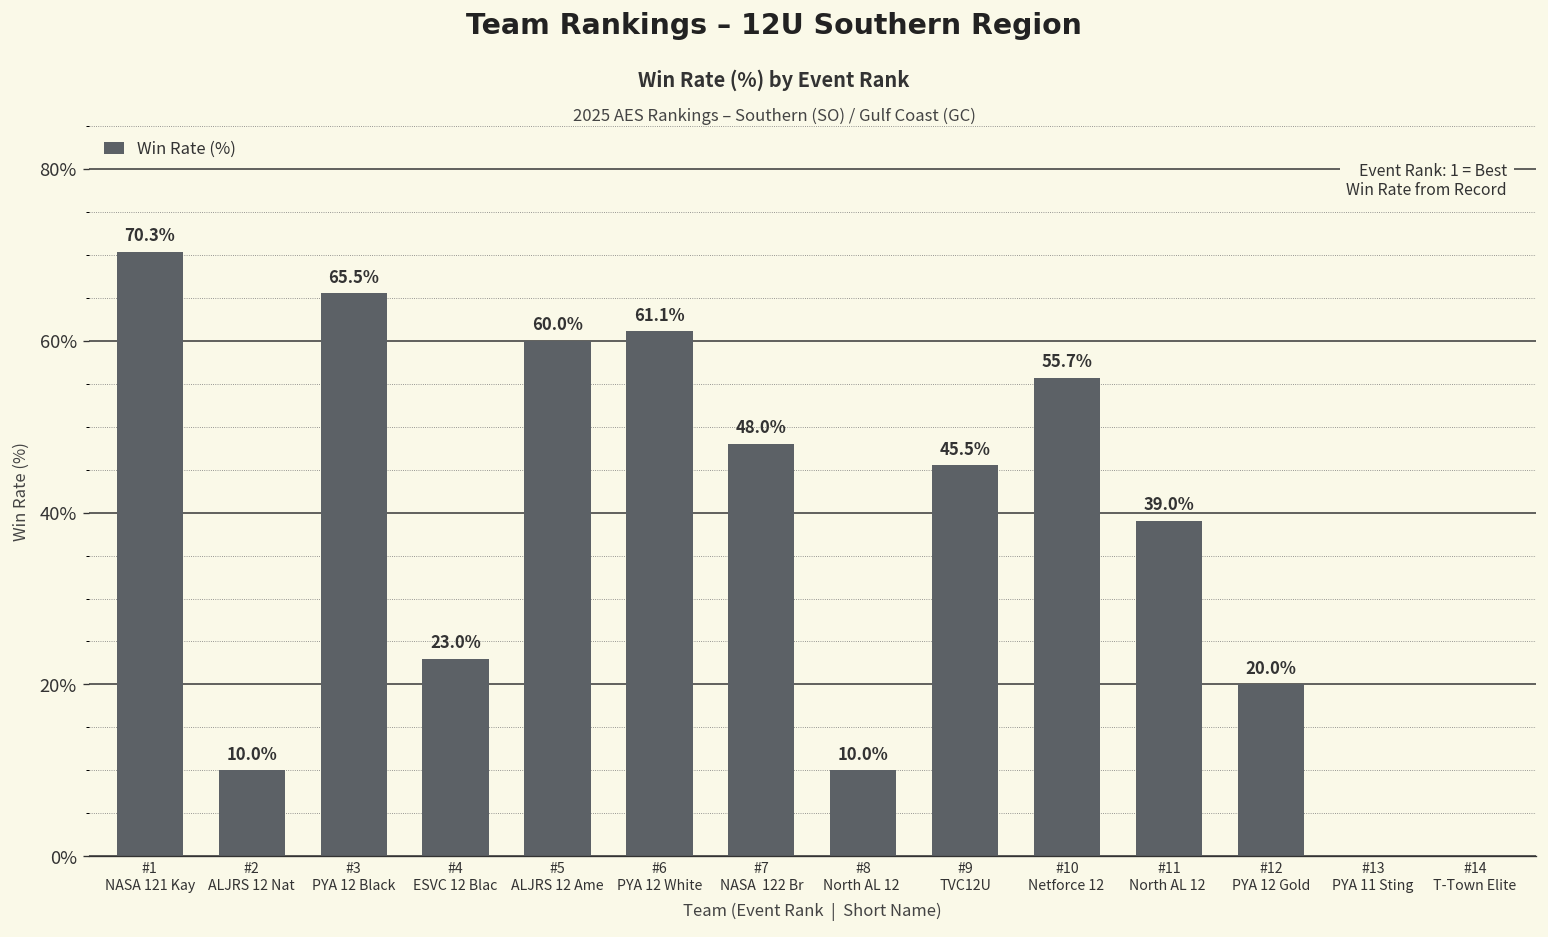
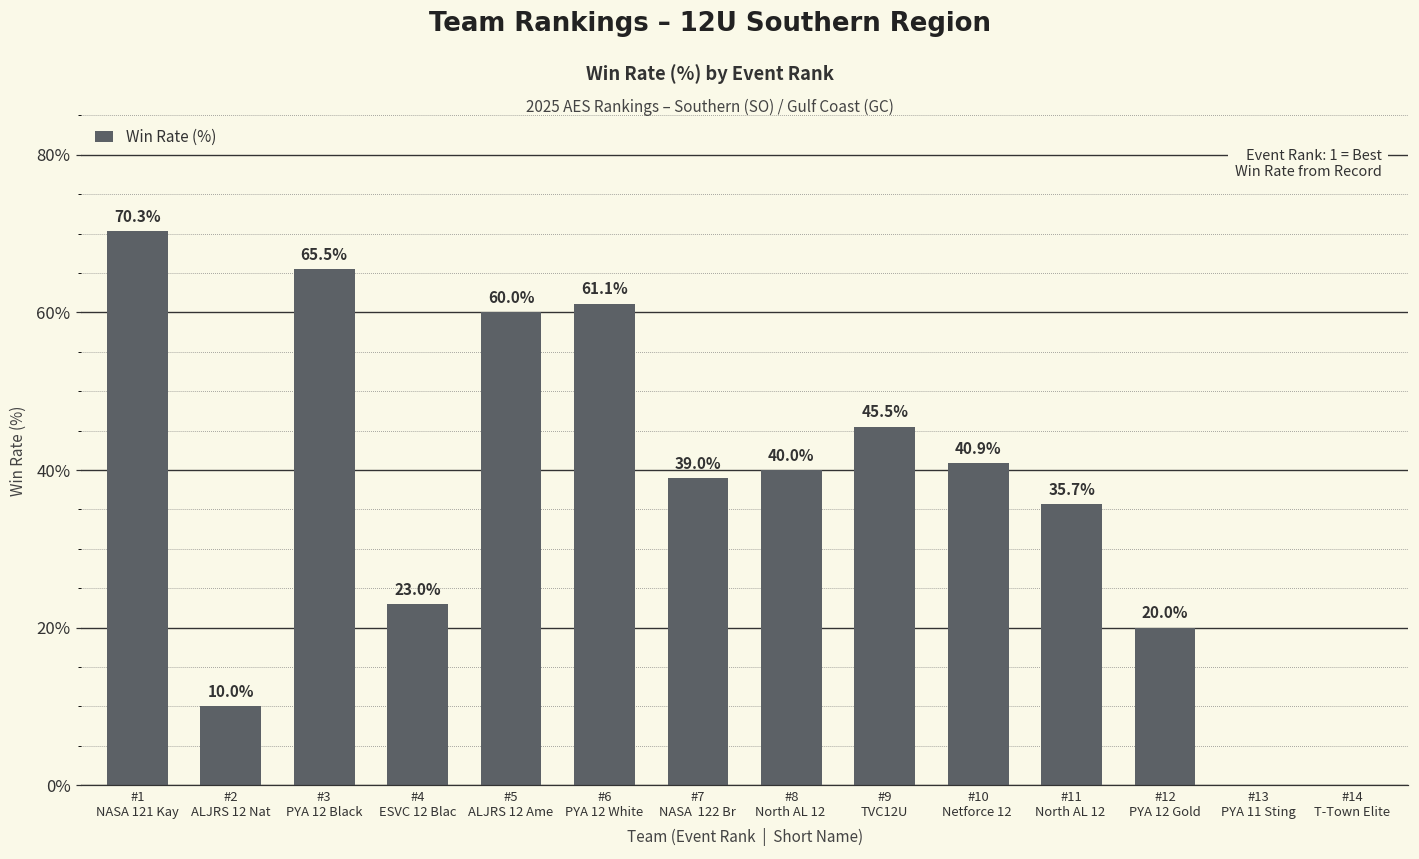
  {
    "#1 NASA 121 Kay": "70.3%",
    "#2 ALJRS 12 Nat": "10.0%",
    "#3 PYA 12 Black": "65.5%",
    "#4 ESVC 12 Blac": "23.0%",
    "#5 ALJRS 12 Ame": "60.0%",
    "#6 PYA 12 White": "61.1%",
-   "#7 NASA 122 Br": "48.0%",
-   "#8 North AL 12": "10.0%",
+   "#7 NASA 122 Br": "39.0%",
+   "#8 North AL 12": "40.0%",
    "#9 TVC12U": "45.5%",
-   "#10 Netforce 12": "55.7%",
-   "#11 North AL 12": "39.0%",
+   "#10 Netforce 12": "40.9%",
+   "#11 North AL 12": "35.7%",
    "#12 PYA 12 Gold": "20.0%"
  }
